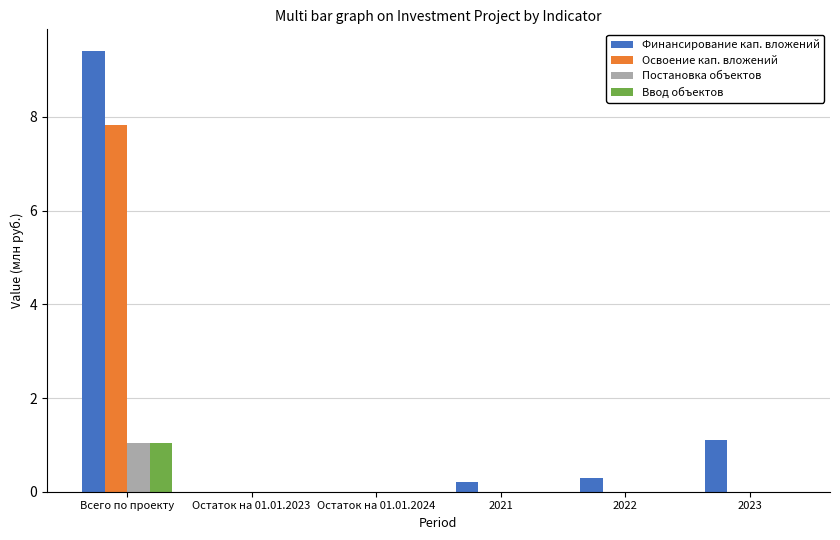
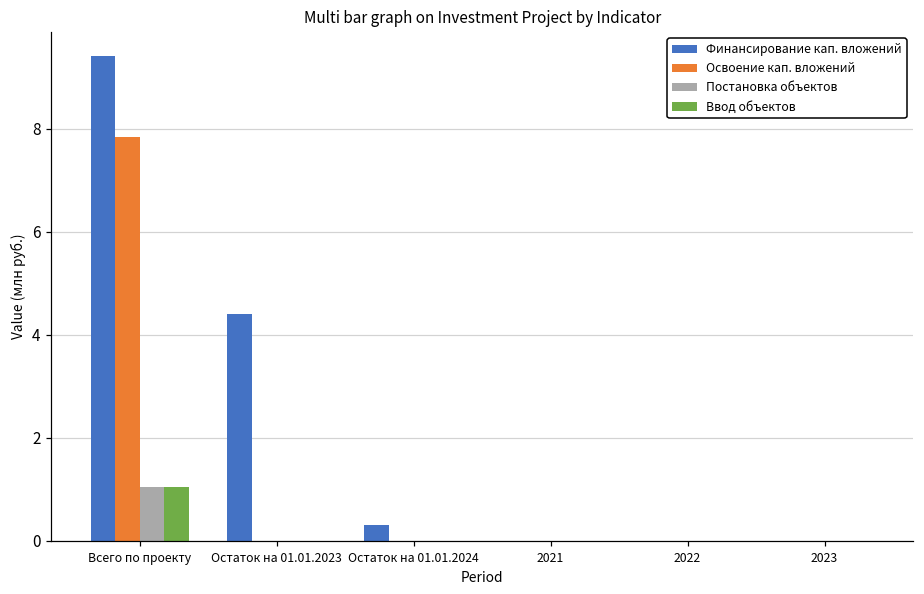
  {
    "Финансирование кап. вложений": {
      "Всего по проекту": 9.4,
-     "Остаток на 01.01.2023": 0.0,
-     "Остаток на 01.01.2024": 0.0,
-     "2021": 0.2,
-     "2022": 0.3,
-     "2023": 1.1
+     "Остаток на 01.01.2023": 4.4,
+     "Остаток на 01.01.2024": 0.3,
+     "2021": 0.0,
+     "2022": 0.0,
+     "2023": 0.0
    },
    "Освоение кап. вложений": {
      "Всего по проекту": 7.8,
      "Остаток на 01.01.2023": 0.0,
      "Остаток на 01.01.2024": 0.0,
      "2021": 0.0,
      "2022": 0.0,
      "2023": 0.0
    },
    "Постановка объектов": {
      "Всего по проекту": 1.1,
      "Остаток на 01.01.2023": 0.0,
      "Остаток на 01.01.2024": 0.0,
      "2021": 0.0,
      "2022": 0.0,
      "2023": 0.0
    },
    "Ввод объектов": {
      "Всего по проекту": 1.1,
      "Остаток на 01.01.2023": 0.0,
      "Остаток на 01.01.2024": 0.0,
      "2021": 0.0,
      "2022": 0.0,
      "2023": 0.0
    }
  }
